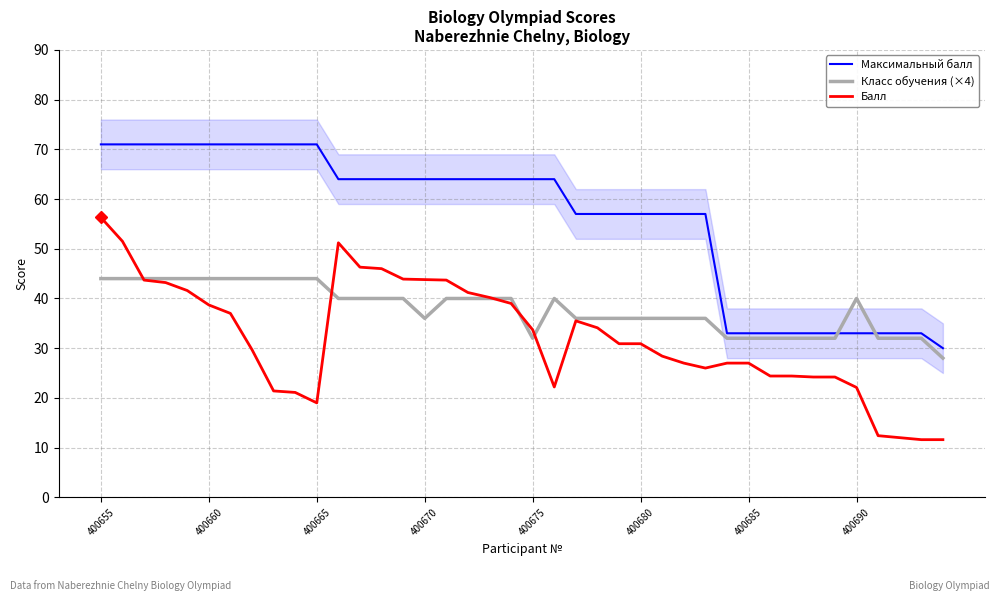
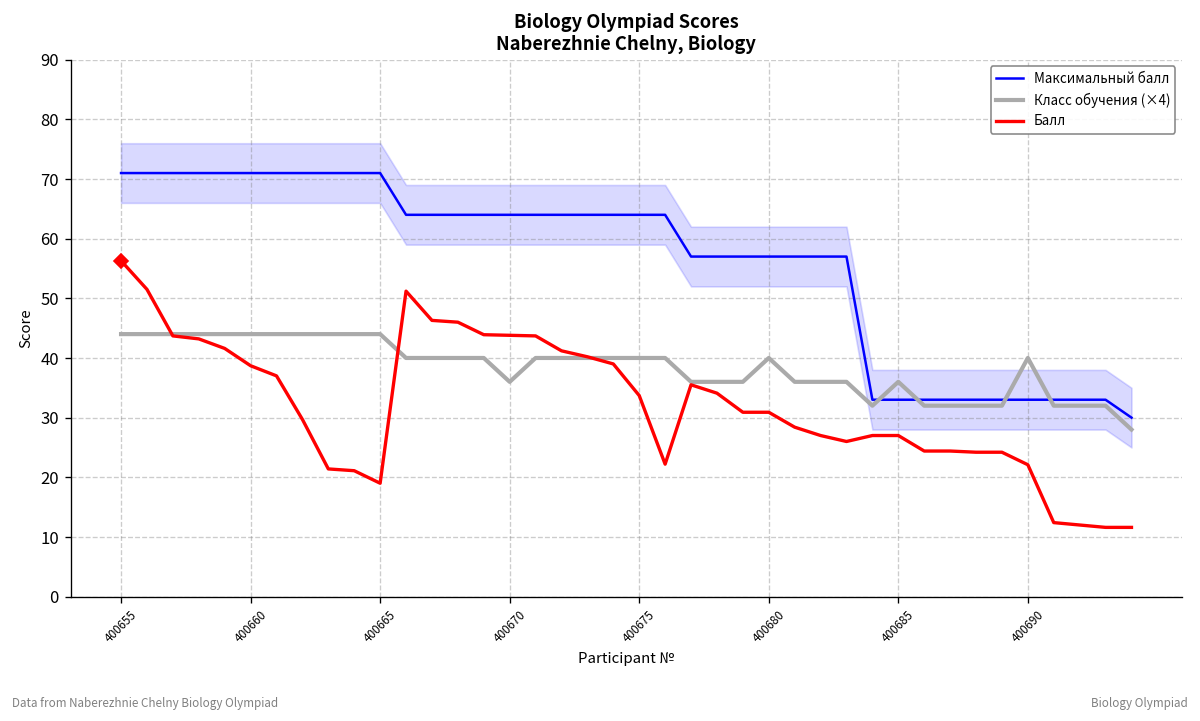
  {
    "Класс обучения (×4)": {
      "400655": 44,
      "400660": 44,
      "400665": 44,
      "400670": 36,
-     "400675": 32,
-     "400680": 36,
-     "400685": 32,
+     "400675": 40,
+     "400680": 40,
+     "400685": 36,
      "400690": 40
    }
  }
